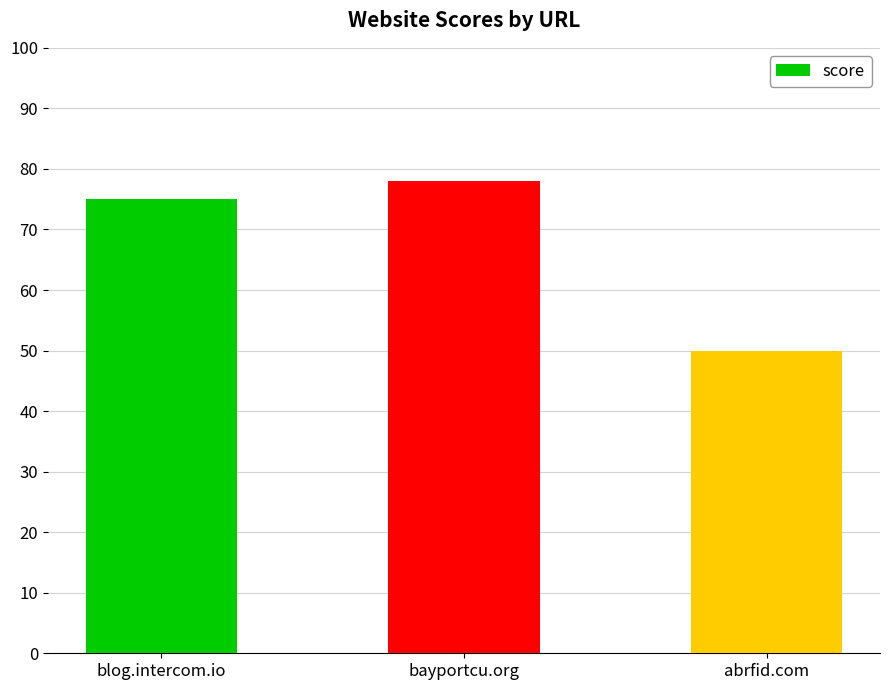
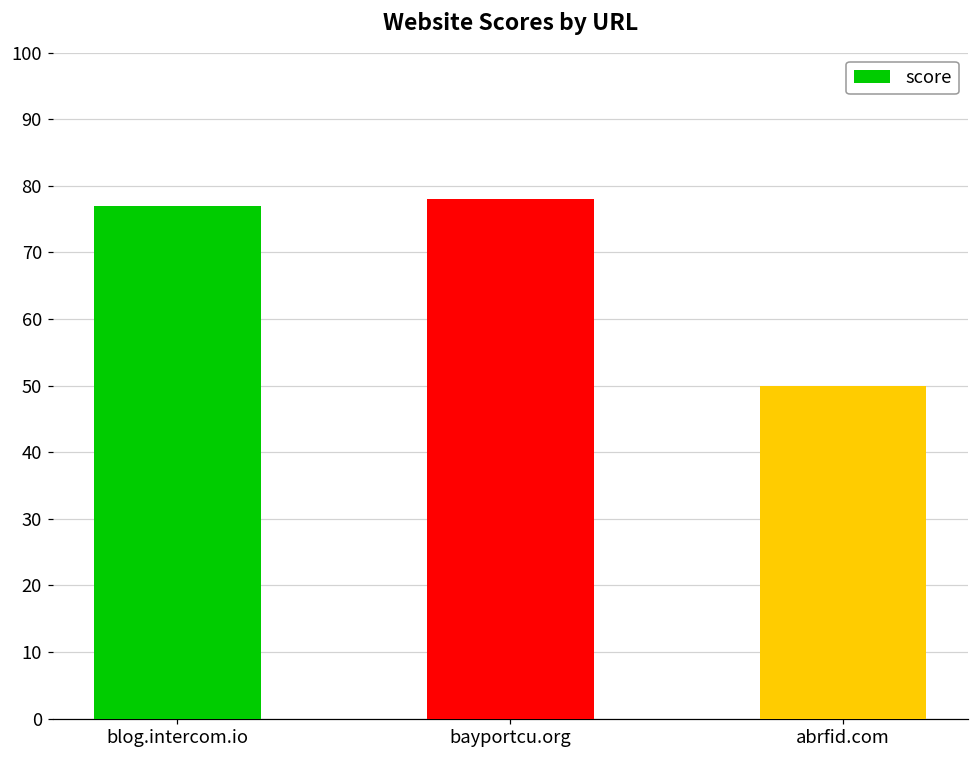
  {
-   "blog.intercom.io": 75,
+   "blog.intercom.io": 77,
    "bayportcu.org": 78,
    "abrfid.com": 50
  }
